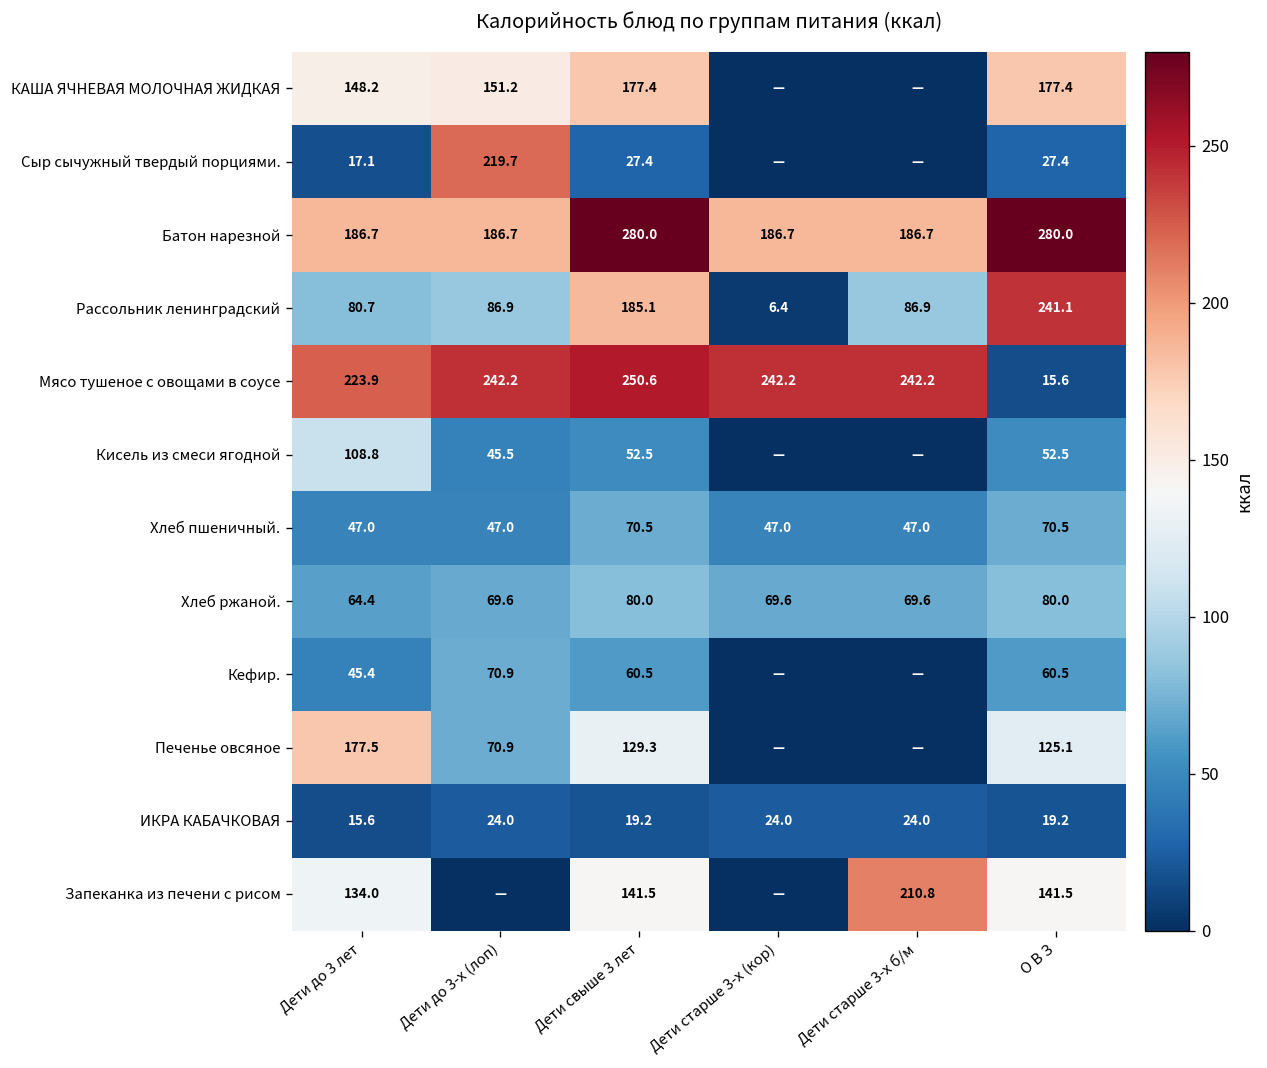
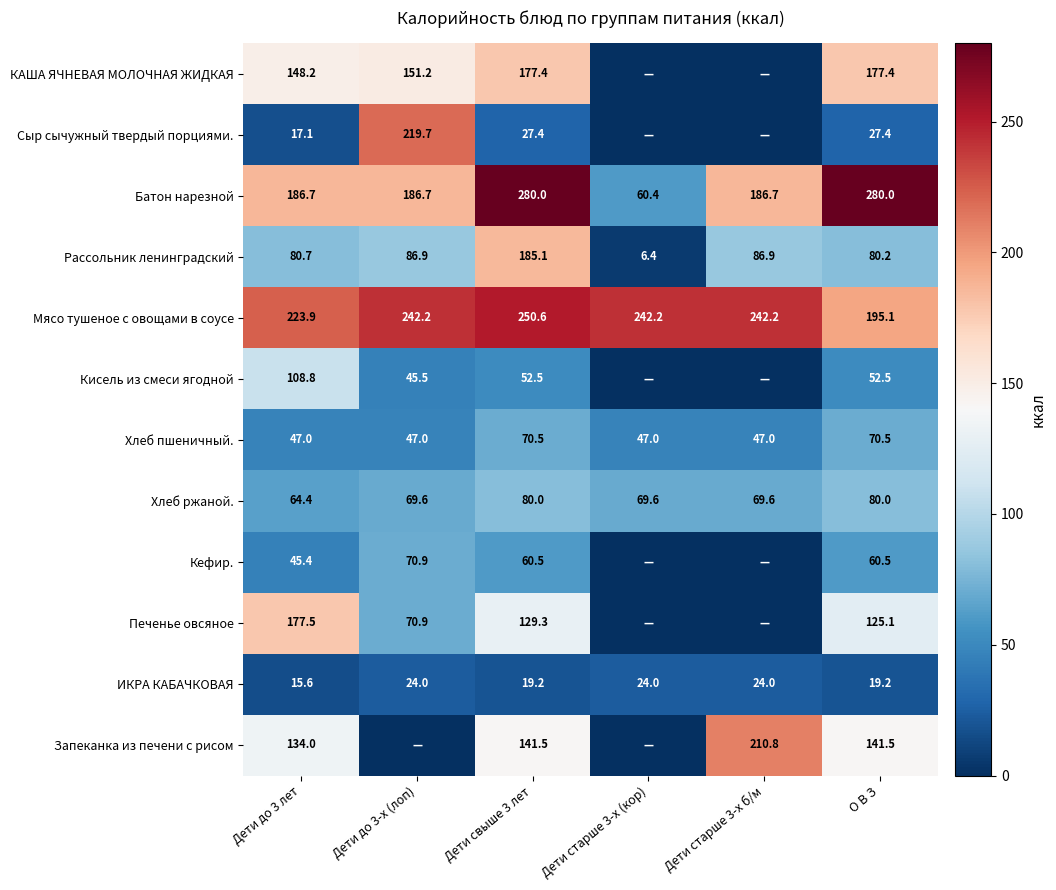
  {
    "КАША ЯЧНЕВАЯ МОЛОЧНАЯ ЖИДКАЯ": {
      "Дети до 3 лет": 148.2,
      "Дети до 3-х (лоп)": 151.2,
      "Дети свыше 3 лет": 177.4,
      "О В З": 177.4
    },
    "Сыр сычужный твердый порциями.": {
      "Дети до 3 лет": 17.1,
      "Дети до 3-х (лоп)": 219.7,
      "Дети свыше 3 лет": 27.4,
      "О В З": 27.4
    },
    "Батон нарезной": {
      "Дети до 3 лет": 186.7,
      "Дети до 3-х (лоп)": 186.7,
      "Дети свыше 3 лет": 280.0,
-     "Дети старше 3-х (кор)": 186.7,
+     "Дети старше 3-х (кор)": 60.4,
      "Дети старше 3-х б/м": 186.7,
      "О В З": 280.0
    },
    "Рассольник ленинградский": {
      "Дети до 3 лет": 80.7,
      "Дети до 3-х (лоп)": 86.9,
      "Дети свыше 3 лет": 185.1,
      "Дети старше 3-х (кор)": 6.4,
      "Дети старше 3-х б/м": 86.9,
-     "О В З": 241.1
+     "О В З": 80.2
    },
    "Мясо тушеное с овощами в соусе": {
      "Дети до 3 лет": 223.9,
      "Дети до 3-х (лоп)": 242.2,
      "Дети свыше 3 лет": 250.6,
      "Дети старше 3-х (кор)": 242.2,
      "Дети старше 3-х б/м": 242.2,
-     "О В З": 15.6
+     "О В З": 195.1
    },
    "Кисель из смеси ягодной": {
      "Дети до 3 лет": 108.8,
      "Дети до 3-х (лоп)": 45.5,
      "Дети свыше 3 лет": 52.5,
      "О В З": 52.5
    },
    "Хлеб пшеничный.": {
      "Дети до 3 лет": 47.0,
      "Дети до 3-х (лоп)": 47.0,
      "Дети свыше 3 лет": 70.5,
      "Дети старше 3-х (кор)": 47.0,
      "Дети старше 3-х б/м": 47.0,
      "О В З": 70.5
    },
    "Хлеб ржаной.": {
      "Дети до 3 лет": 64.4,
      "Дети до 3-х (лоп)": 69.6,
      "Дети свыше 3 лет": 80.0,
      "Дети старше 3-х (кор)": 69.6,
      "Дети старше 3-х б/м": 69.6,
      "О В З": 80.0
    },
    "Кефир.": {
      "Дети до 3 лет": 45.4,
      "Дети до 3-х (лоп)": 70.9,
      "Дети свыше 3 лет": 60.5,
      "О В З": 60.5
    },
    "Печенье овсяное": {
      "Дети до 3 лет": 177.5,
      "Дети до 3-х (лоп)": 70.9,
      "Дети свыше 3 лет": 129.3,
      "О В З": 125.1
    },
    "ИКРА КАБАЧКОВАЯ": {
      "Дети до 3 лет": 15.6,
      "Дети до 3-х (лоп)": 24.0,
      "Дети свыше 3 лет": 19.2,
      "Дети старше 3-х (кор)": 24.0,
      "Дети старше 3-х б/м": 24.0,
      "О В З": 19.2
    },
    "Запеканка из печени с рисом": {
      "Дети до 3 лет": 134.0,
      "Дети свыше 3 лет": 141.5,
      "Дети старше 3-х б/м": 210.8,
      "О В З": 141.5
    }
  }
